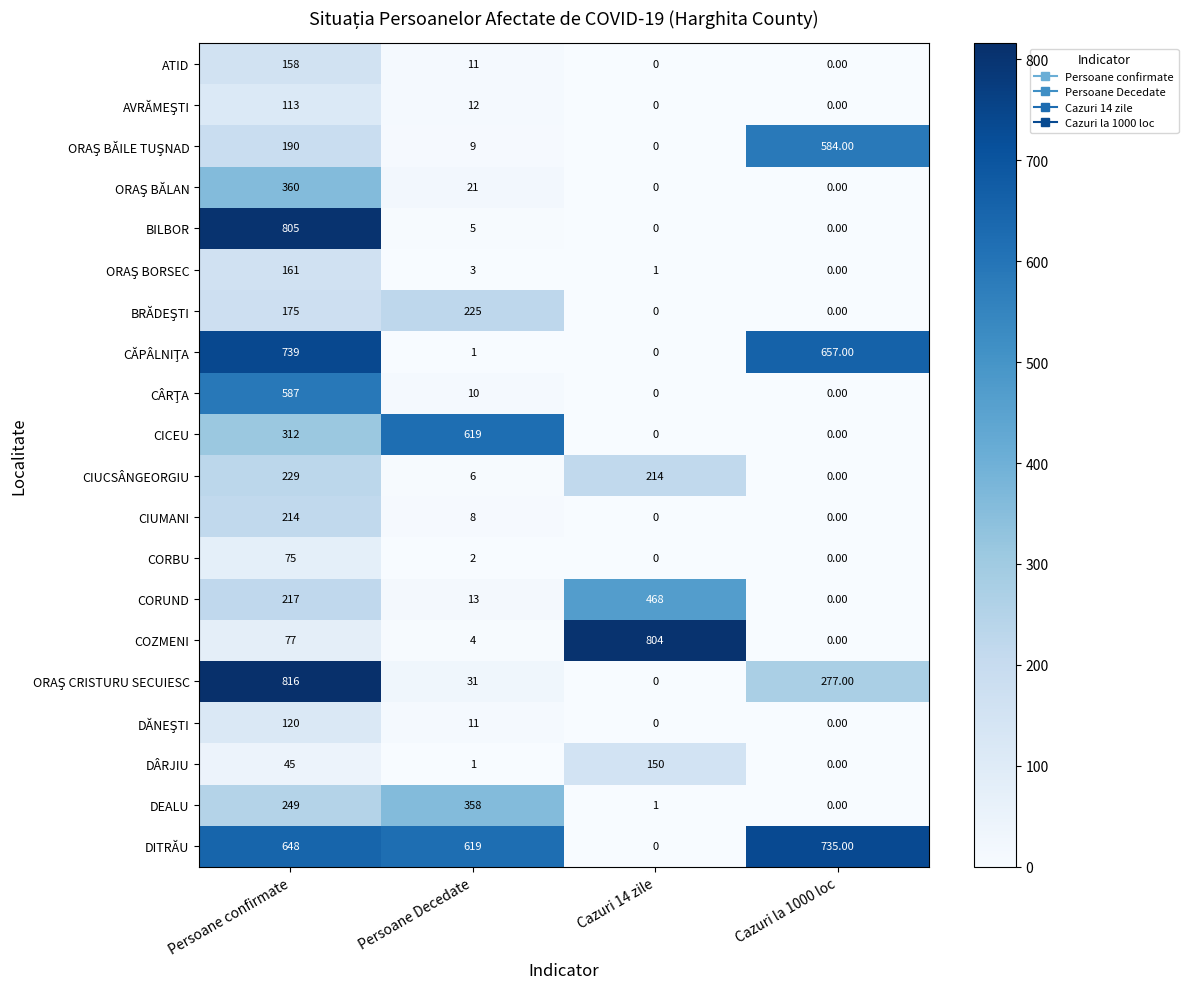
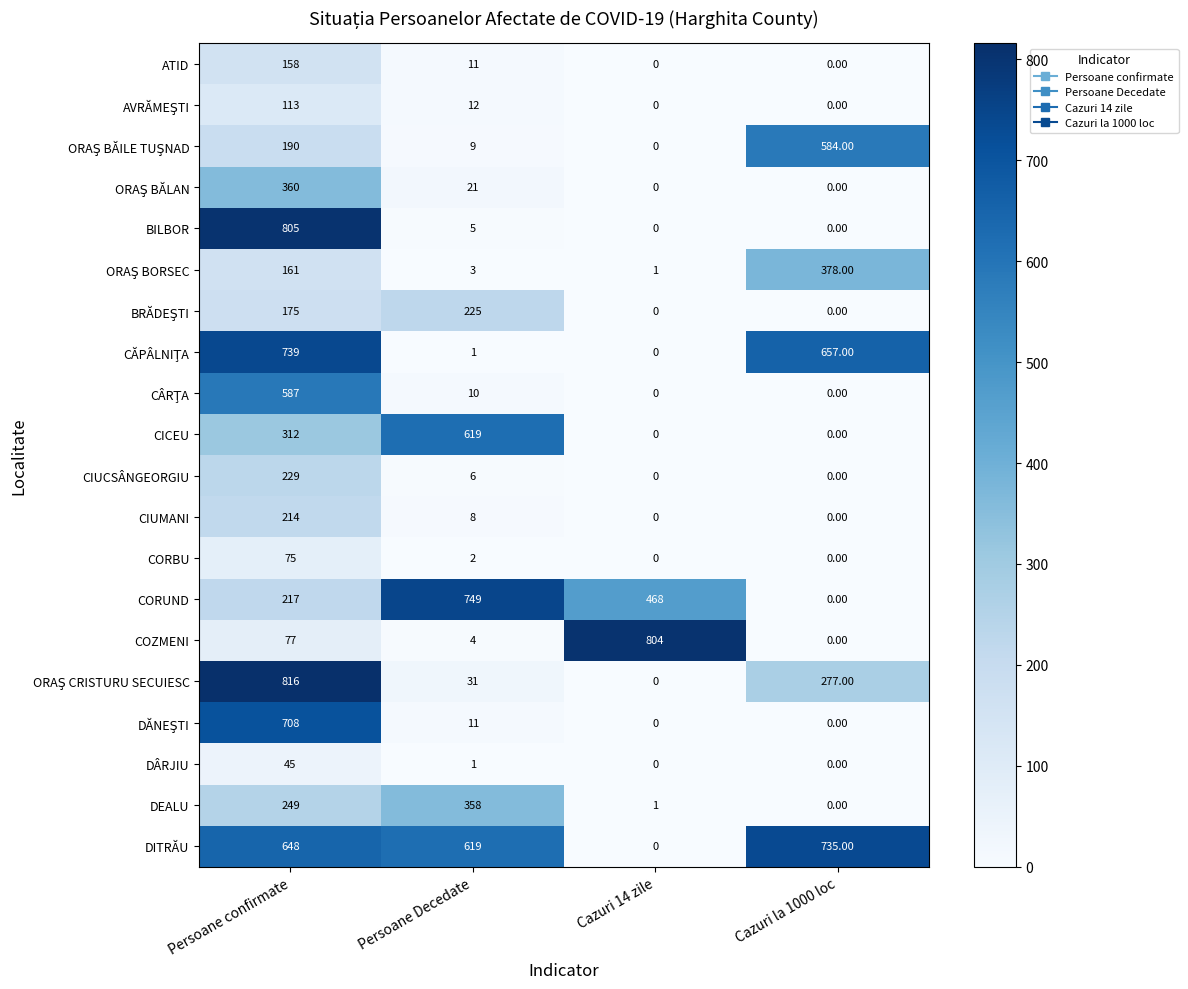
  {
    "ATID": {
      "Persoane confirmate": 158,
      "Persoane Decedate": 11,
      "Cazuri 14 zile": 0,
      "Cazuri la 1000 loc": 0.00
    },
    "AVRĂMEŞTI": {
      "Persoane confirmate": 113,
      "Persoane Decedate": 12,
      "Cazuri 14 zile": 0,
      "Cazuri la 1000 loc": 0.00
    },
    "ORAŞ BĂILE TUŞNAD": {
      "Persoane confirmate": 190,
      "Persoane Decedate": 9,
      "Cazuri 14 zile": 0,
      "Cazuri la 1000 loc": 584.00
    },
    "ORAŞ BĂLAN": {
      "Persoane confirmate": 360,
      "Persoane Decedate": 21,
      "Cazuri 14 zile": 0,
      "Cazuri la 1000 loc": 0.00
    },
    "BILBOR": {
      "Persoane confirmate": 805,
      "Persoane Decedate": 5,
      "Cazuri 14 zile": 0,
      "Cazuri la 1000 loc": 0.00
    },
    "ORAŞ BORSEC": {
      "Persoane confirmate": 161,
      "Persoane Decedate": 3,
      "Cazuri 14 zile": 1,
-     "Cazuri la 1000 loc": 0.00
+     "Cazuri la 1000 loc": 378.00
    },
    "BRĂDEŞTI": {
      "Persoane confirmate": 175,
      "Persoane Decedate": 225,
      "Cazuri 14 zile": 0,
      "Cazuri la 1000 loc": 0.00
    },
    "CĂPÂLNIŢA": {
      "Persoane confirmate": 739,
      "Persoane Decedate": 1,
      "Cazuri 14 zile": 0,
      "Cazuri la 1000 loc": 657.00
    },
    "CÂRŢA": {
      "Persoane confirmate": 587,
      "Persoane Decedate": 10,
      "Cazuri 14 zile": 0,
      "Cazuri la 1000 loc": 0.00
    },
    "CICEU": {
      "Persoane confirmate": 312,
      "Persoane Decedate": 619,
      "Cazuri 14 zile": 0,
      "Cazuri la 1000 loc": 0.00
    },
    "CIUCSÂNGEORGIU": {
      "Persoane confirmate": 229,
      "Persoane Decedate": 6,
-     "Cazuri 14 zile": 214,
+     "Cazuri 14 zile": 0,
      "Cazuri la 1000 loc": 0.00
    },
    "CIUMANI": {
      "Persoane confirmate": 214,
      "Persoane Decedate": 8,
      "Cazuri 14 zile": 0,
      "Cazuri la 1000 loc": 0.00
    },
    "CORBU": {
      "Persoane confirmate": 75,
      "Persoane Decedate": 2,
      "Cazuri 14 zile": 0,
      "Cazuri la 1000 loc": 0.00
    },
    "CORUND": {
      "Persoane confirmate": 217,
-     "Persoane Decedate": 13,
+     "Persoane Decedate": 749,
      "Cazuri 14 zile": 468,
      "Cazuri la 1000 loc": 0.00
    },
    "COZMENI": {
      "Persoane confirmate": 77,
      "Persoane Decedate": 4,
      "Cazuri 14 zile": 804,
      "Cazuri la 1000 loc": 0.00
    },
    "ORAŞ CRISTURU SECUIESC": {
      "Persoane confirmate": 816,
      "Persoane Decedate": 31,
      "Cazuri 14 zile": 0,
      "Cazuri la 1000 loc": 277.00
    },
    "DĂNEŞTI": {
-     "Persoane confirmate": 120,
+     "Persoane confirmate": 708,
      "Persoane Decedate": 11,
      "Cazuri 14 zile": 0,
      "Cazuri la 1000 loc": 0.00
    },
    "DÂRJIU": {
      "Persoane confirmate": 45,
      "Persoane Decedate": 1,
-     "Cazuri 14 zile": 150,
+     "Cazuri 14 zile": 0,
      "Cazuri la 1000 loc": 0.00
    },
    "DEALU": {
      "Persoane confirmate": 249,
      "Persoane Decedate": 358,
      "Cazuri 14 zile": 1,
      "Cazuri la 1000 loc": 0.00
    },
    "DITRĂU": {
      "Persoane confirmate": 648,
      "Persoane Decedate": 619,
      "Cazuri 14 zile": 0,
      "Cazuri la 1000 loc": 735.00
    }
  }
